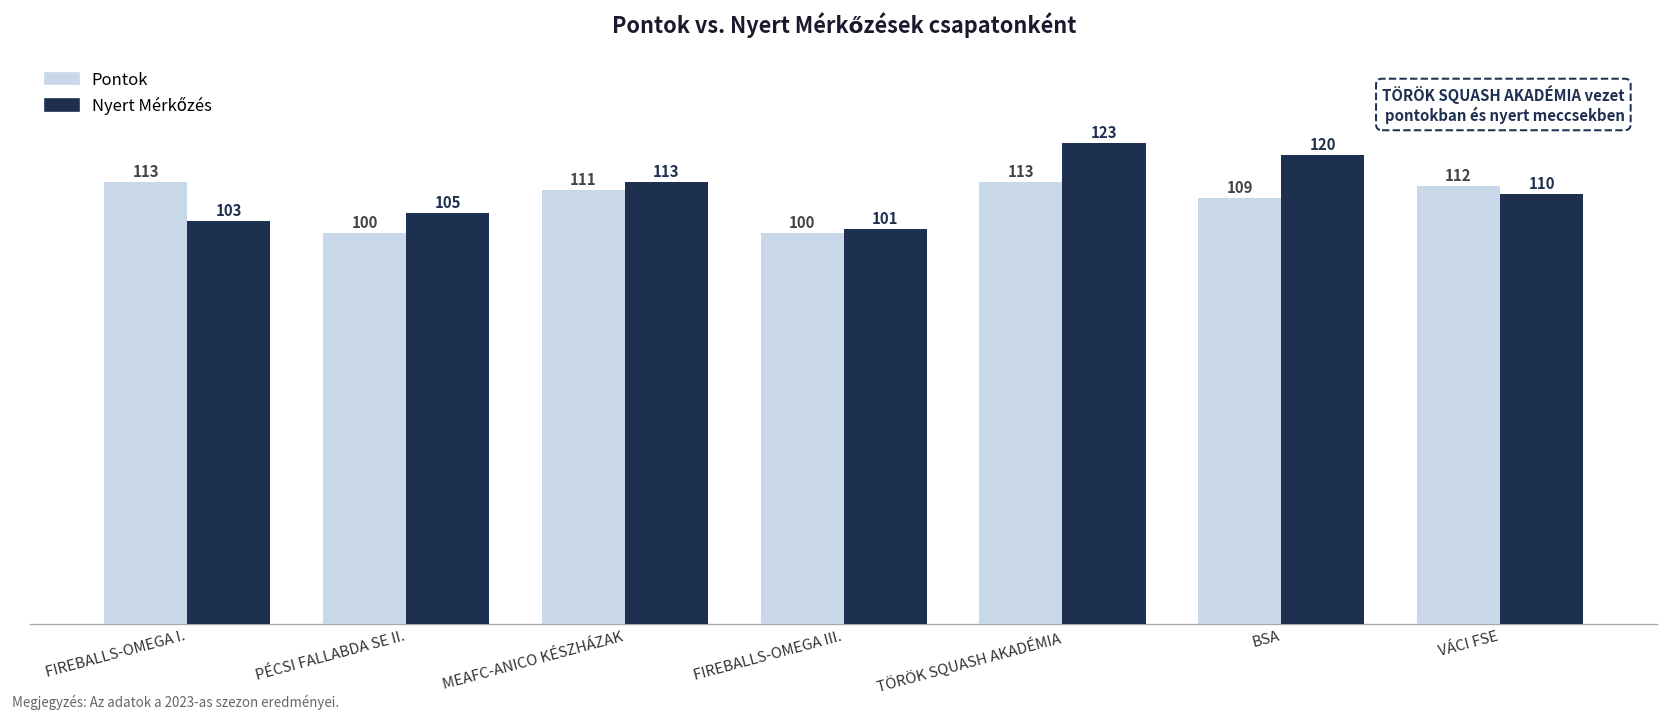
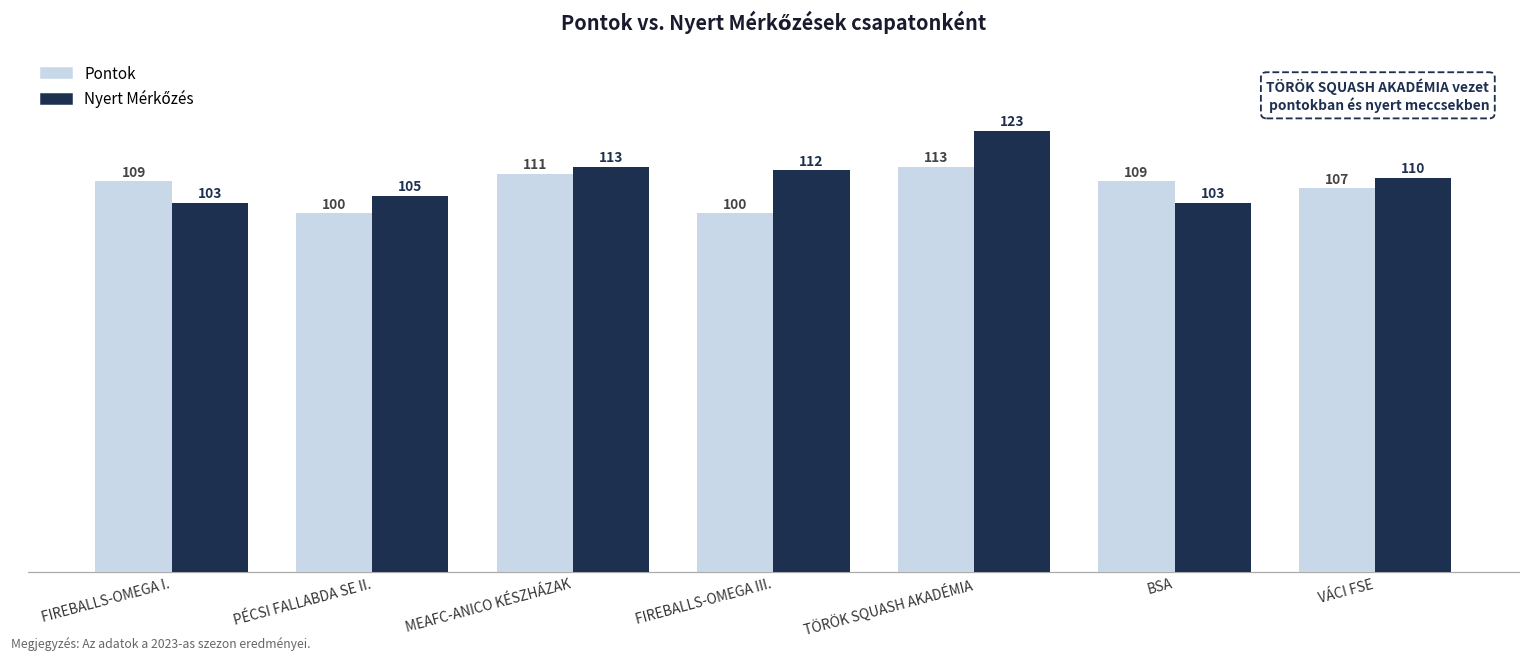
  {
    "Pontok": {
-     "FIREBALLS-OMEGA I.": 113,
+     "FIREBALLS-OMEGA I.": 109,
      "PÉCSI FALLABDA SE II.": 100,
      "MEAFC-ANICO KÉSZHÁZAK": 111,
      "FIREBALLS-OMEGA III.": 100,
      "TÖRÖK SQUASH AKADÉMIA": 113,
      "BSA": 109,
-     "VÁCI FSE": 112
+     "VÁCI FSE": 107
    },
    "Nyert Mérkőzés": {
      "FIREBALLS-OMEGA I.": 103,
      "PÉCSI FALLABDA SE II.": 105,
      "MEAFC-ANICO KÉSZHÁZAK": 113,
-     "FIREBALLS-OMEGA III.": 101,
+     "FIREBALLS-OMEGA III.": 112,
      "TÖRÖK SQUASH AKADÉMIA": 123,
-     "BSA": 120,
+     "BSA": 103,
      "VÁCI FSE": 110
    }
  }
